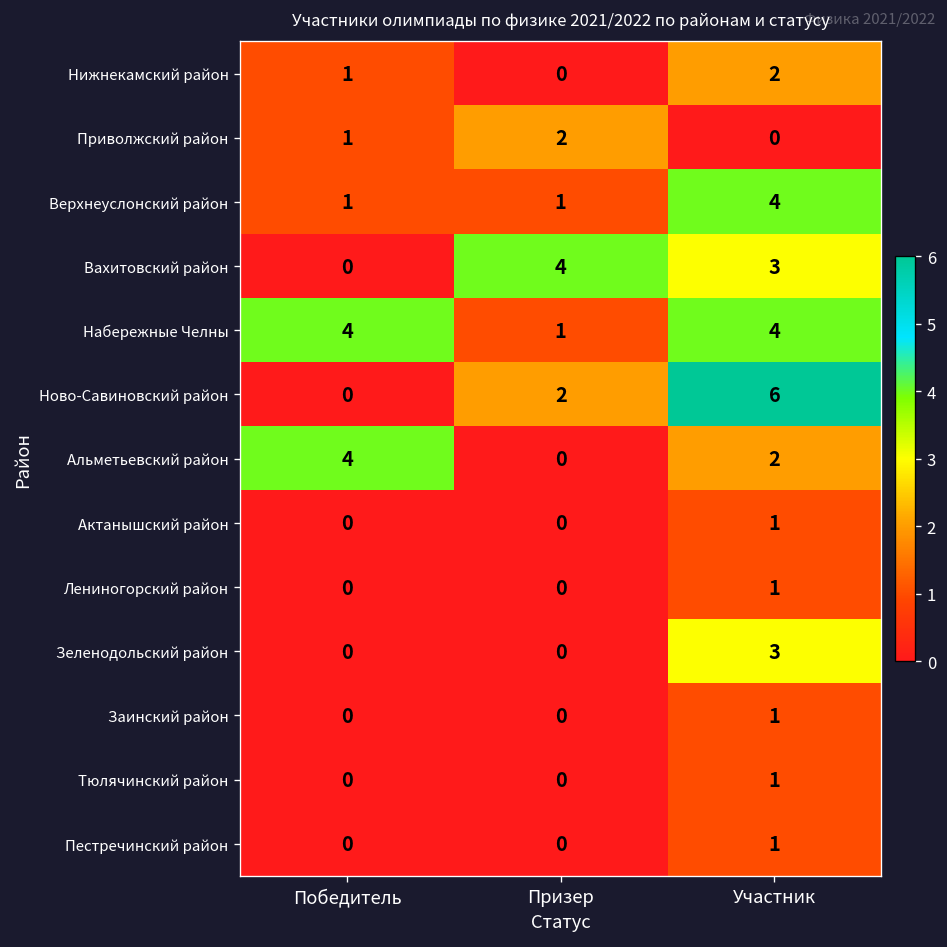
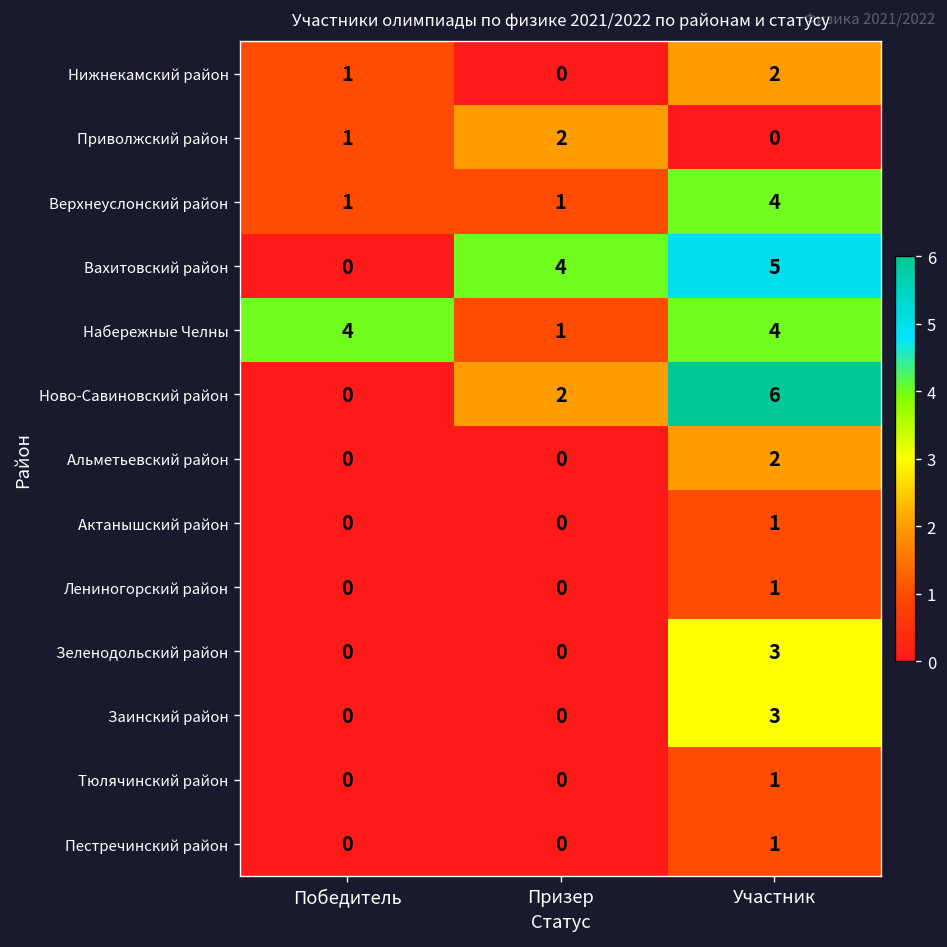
  {
    "Нижнекамский район": {
      "Победитель": 1,
      "Призер": 0,
      "Участник": 2
    },
    "Приволжский район": {
      "Победитель": 1,
      "Призер": 2,
      "Участник": 0
    },
    "Верхнеуслонский район": {
      "Победитель": 1,
      "Призер": 1,
      "Участник": 4
    },
    "Вахитовский район": {
      "Победитель": 0,
      "Призер": 4,
-     "Участник": 3
+     "Участник": 5
    },
    "Набережные Челны": {
      "Победитель": 4,
      "Призер": 1,
      "Участник": 4
    },
    "Ново-Савиновский район": {
      "Победитель": 0,
      "Призер": 2,
      "Участник": 6
    },
    "Альметьевский район": {
-     "Победитель": 4,
+     "Победитель": 0,
      "Призер": 0,
      "Участник": 2
    },
    "Актанышский район": {
      "Победитель": 0,
      "Призер": 0,
      "Участник": 1
    },
    "Лениногорский район": {
      "Победитель": 0,
      "Призер": 0,
      "Участник": 1
    },
    "Зеленодольский район": {
      "Победитель": 0,
      "Призер": 0,
      "Участник": 3
    },
    "Заинский район": {
      "Победитель": 0,
      "Призер": 0,
-     "Участник": 1
+     "Участник": 3
    },
    "Тюлячинский район": {
      "Победитель": 0,
      "Призер": 0,
      "Участник": 1
    },
    "Пестречинский район": {
      "Победитель": 0,
      "Призер": 0,
      "Участник": 1
    }
  }
